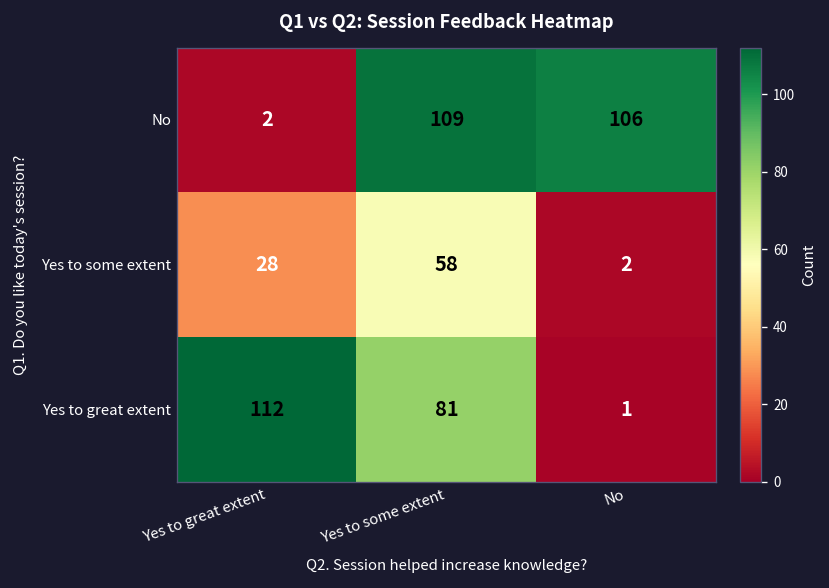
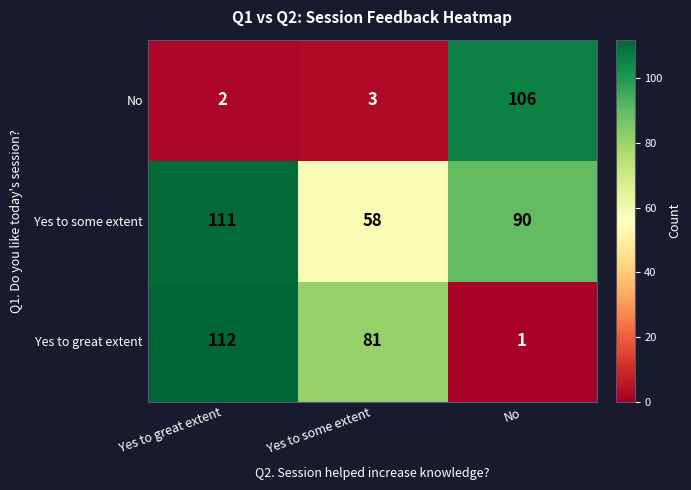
  {
    "No": {
      "Yes to great extent": 2,
-     "Yes to some extent": 109,
+     "Yes to some extent": 3,
      "No": 106
    },
    "Yes to some extent": {
-     "Yes to great extent": 28,
+     "Yes to great extent": 111,
      "Yes to some extent": 58,
-     "No": 2
+     "No": 90
    },
    "Yes to great extent": {
      "Yes to great extent": 112,
      "Yes to some extent": 81,
      "No": 1
    }
  }
